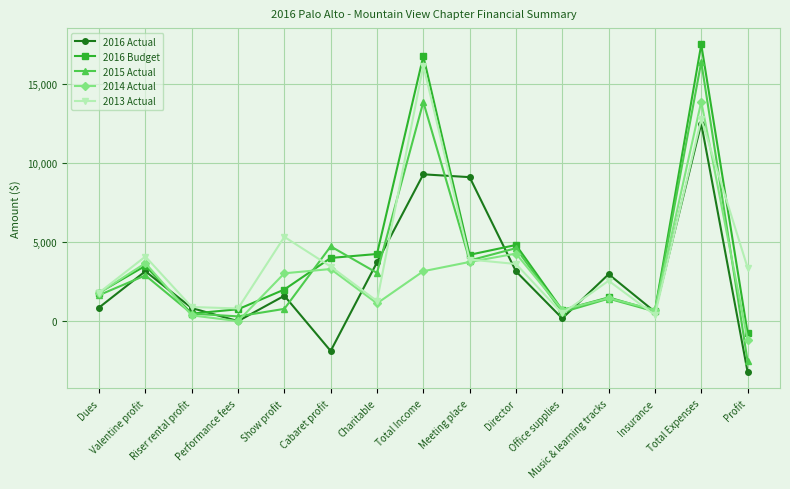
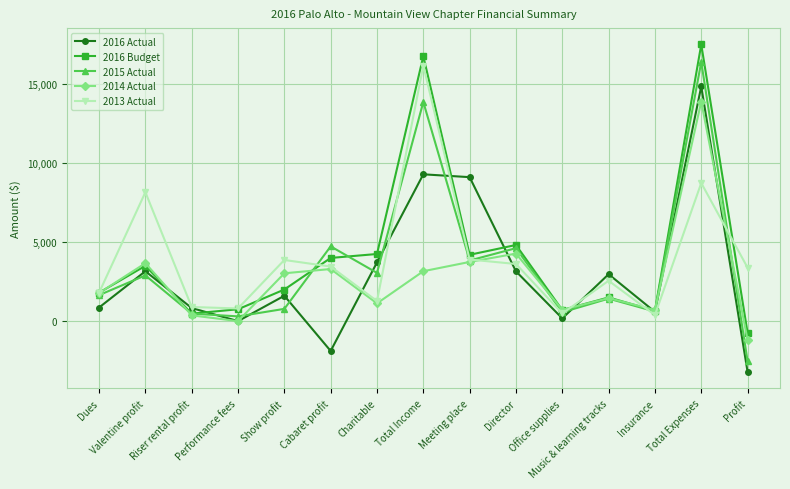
  {
    "2016 Actual": {
      "Dues": "900",
      "Valentine profit": "3,200",
      "Show profit": "1,600",
      "Cabaret profit": "-1,900",
      "Charitable": "3,700",
      "Total Income": "9,300",
      "Meeting place": "9,100",
      "Director": "3,200",
      "Office supplies": "200",
      "Music & learning tracks": "3,000",
-     "Total Expenses": "12,500",
+     "Total Expenses": "14,900",
      "Profit": "-3,200"
    },
    "2014 Actual": {
      "Valentine profit": "3,700",
      "Show profit": "3,000",
      "Total Income": "3,200",
      "Director": "4,300",
      "Total Expenses": "13,900",
      "Profit": "-1,200"
    },
    "2013 Actual": {
-     "Valentine profit": "4,100",
-     "Show profit": "5,300",
+     "Valentine profit": "8,200",
+     "Show profit": "3,900",
      "Total Income": "16,200",
      "Director": "3,600",
      "Music & learning tracks": "2,600",
      "Insurance": "400",
-     "Total Expenses": "12,800",
+     "Total Expenses": "8,700",
      "Profit": "3,400"
    }
  }
